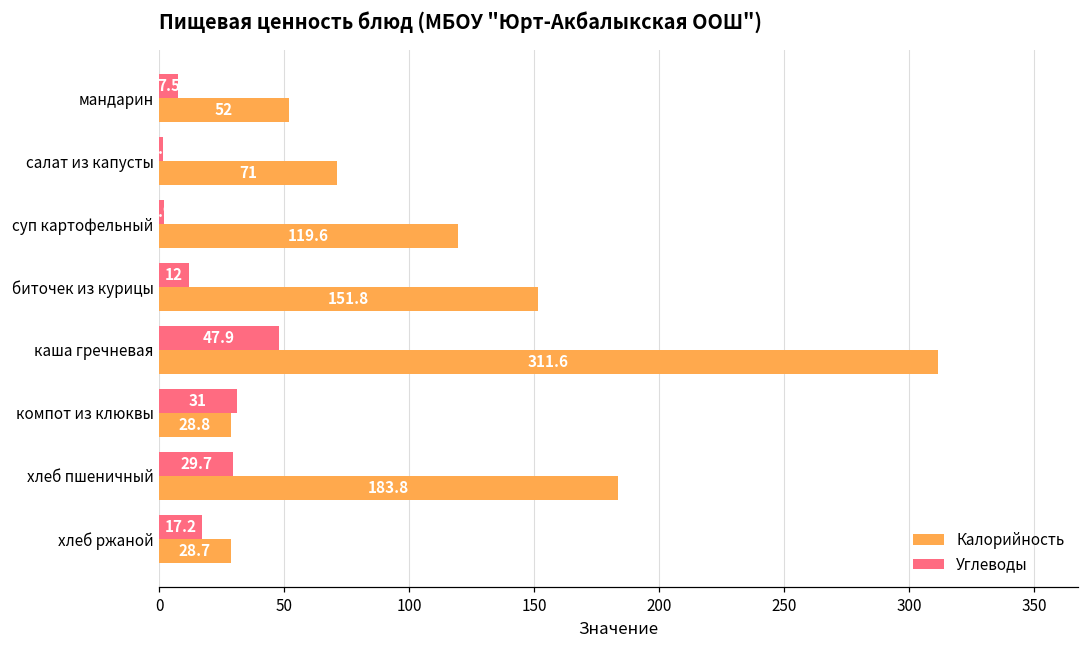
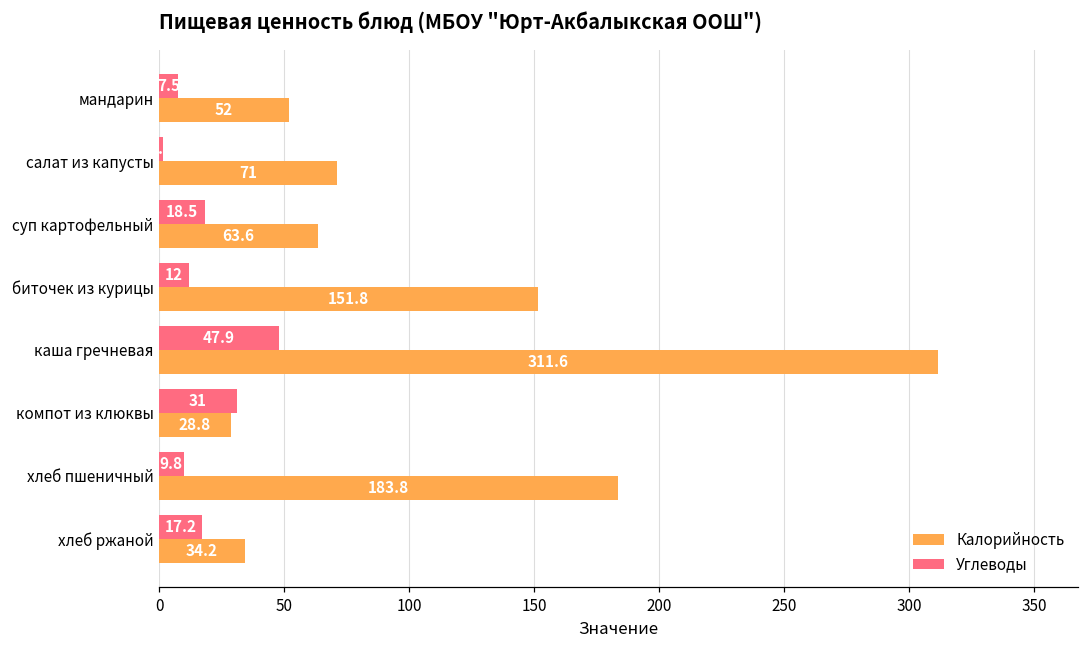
  {
    "Калорийность": {
      "мандарин": 52,
      "салат из капусты": 71,
-     "суп картофельный": 119.6,
+     "суп картофельный": 63.6,
      "биточек из курицы": 151.8,
      "каша гречневая": 311.6,
      "компот из клюквы": 28.8,
      "хлеб пшеничный": 183.8,
-     "хлеб ржаной": 28.7
+     "хлеб ржаной": 34.2
    },
    "Углеводы": {
      "мандарин": 7.5,
-     "суп картофельный": 2,
+     "суп картофельный": 19,
      "биточек из курицы": 12,
      "каша гречневая": 47.9,
      "компот из клюквы": 31,
-     "хлеб пшеничный": 29.7,
+     "хлеб пшеничный": 9.8,
      "хлеб ржаной": 17.2
    }
  }
